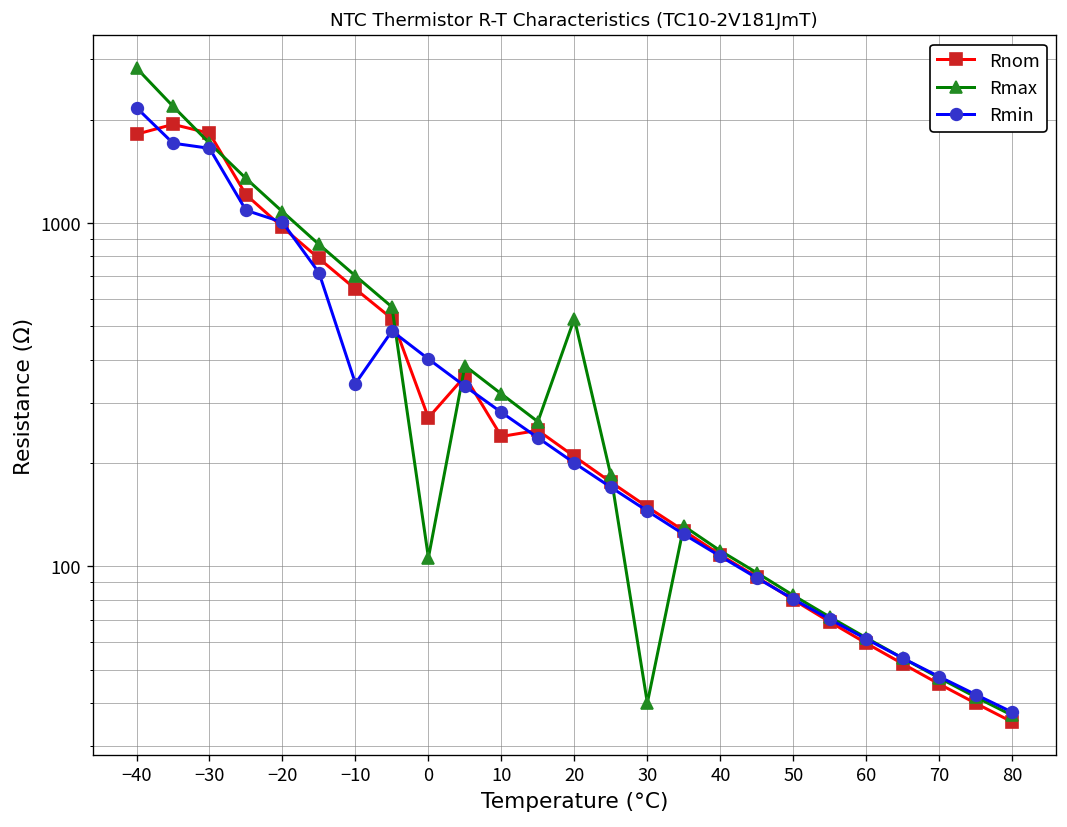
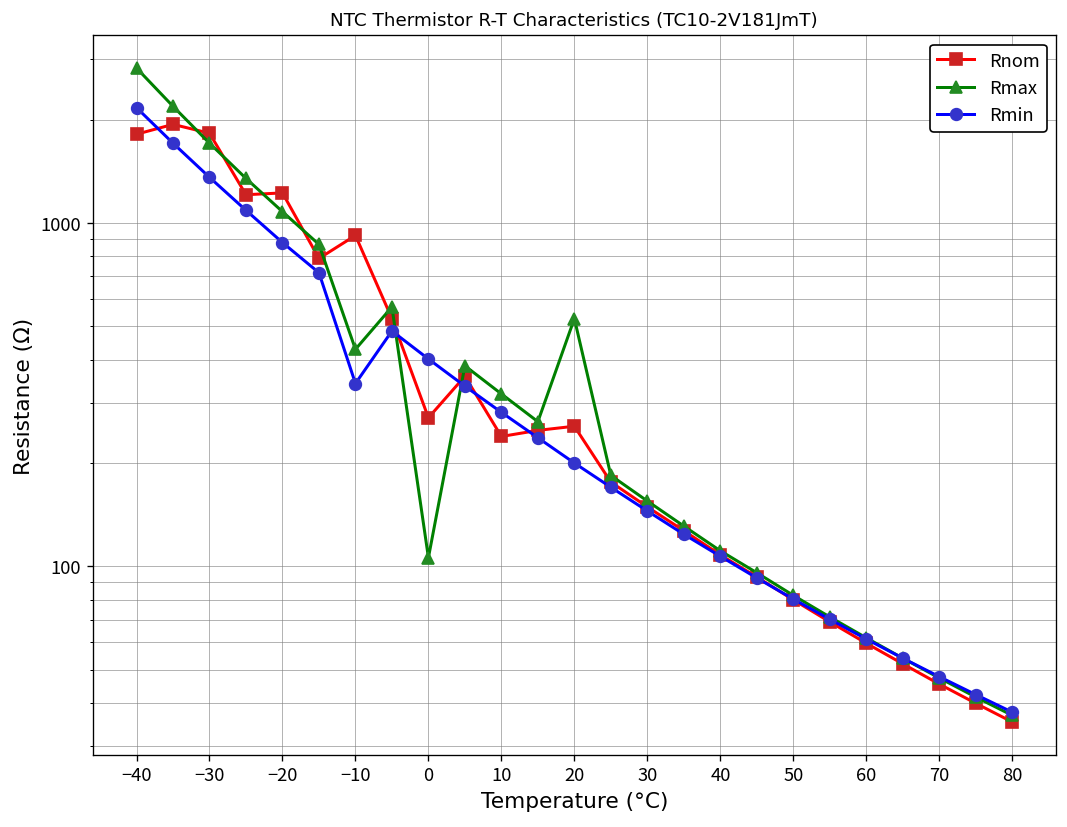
  {
    "Rnom": {
      "−40": 1800,
      "−30": 1800,
-     "−20": 970,
-     "−10": 640,
+     "−20": 1230,
+     "−10": 920,
      "0": 270,
      "10": 240,
-     "20": 210,
+     "20": 260,
      "30": 150,
      "60": 60,
      "70": 45,
      "80": 35
    },
    "Rmax": {
      "−40": 2800,
      "−30": 1700,
      "−20": 1080,
-     "−10": 700,
+     "−10": 430,
      "0": 106,
      "10": 320,
      "20": 530,
-     "30": 40,
+     "30": 160,
      "40": 111,
      "50": 82,
      "80": 37
    },
    "Rmin": {
      "−40": 2200,
-     "−30": 1700,
-     "−20": 1010,
+     "−30": 1400,
+     "−20": 880,
      "−10": 340,
      "0": 400,
      "10": 280,
      "20": 200,
      "30": 150,
      "80": 38
    }
  }
